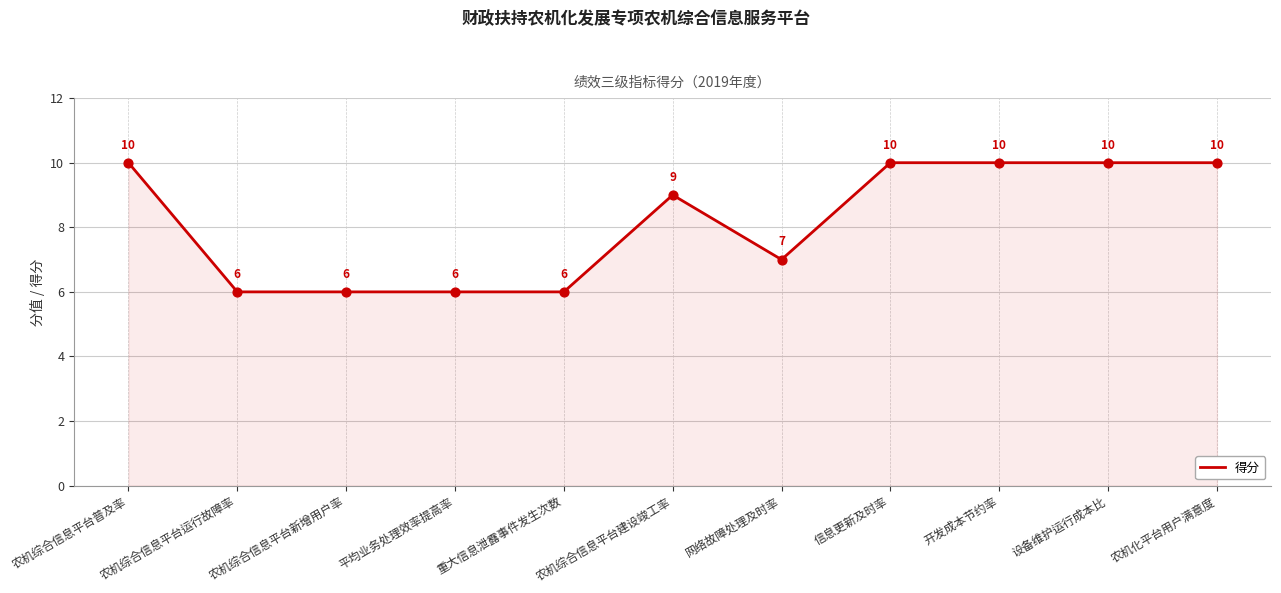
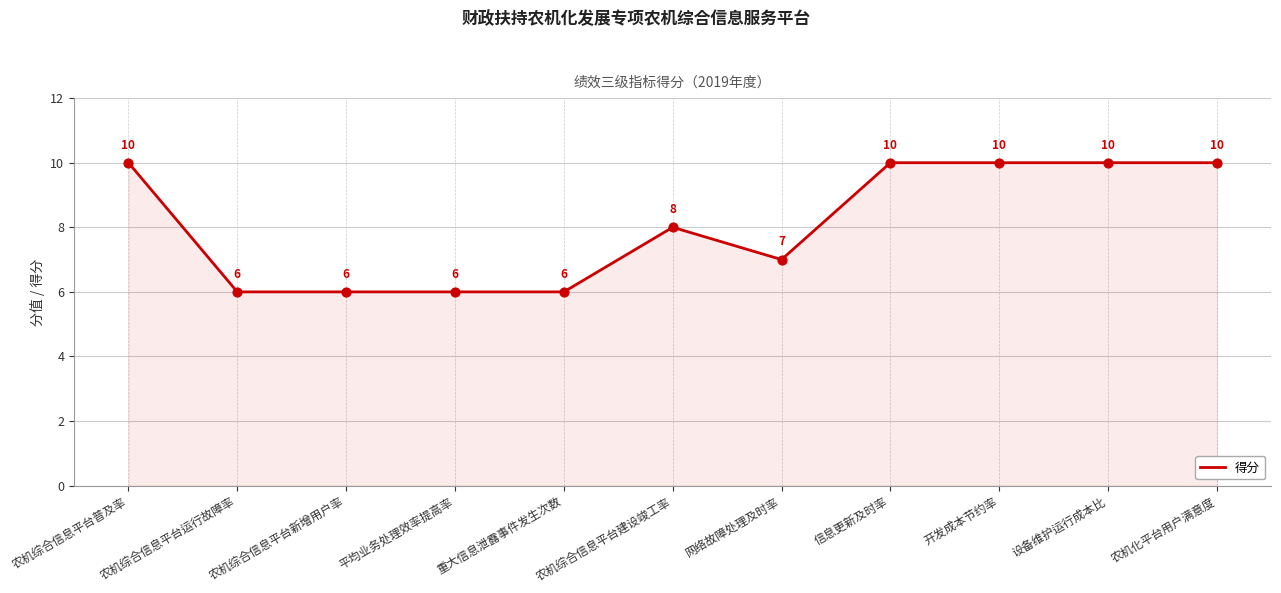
  {
    "农机综合信息平台普及率": 10,
    "农机综合信息平台运行故障率": 6,
    "农机综合信息平台新增用户率": 6,
    "平均业务处理效率提高率": 6,
    "重大信息泄露事件发生次数": 6,
-   "农机综合信息平台建设竣工率": 9,
+   "农机综合信息平台建设竣工率": 8,
    "网络故障处理及时率": 7,
    "信息更新及时率": 10,
    "开发成本节约率": 10,
    "设备维护运行成本比": 10,
    "农机化平台用户满意度": 10
  }
